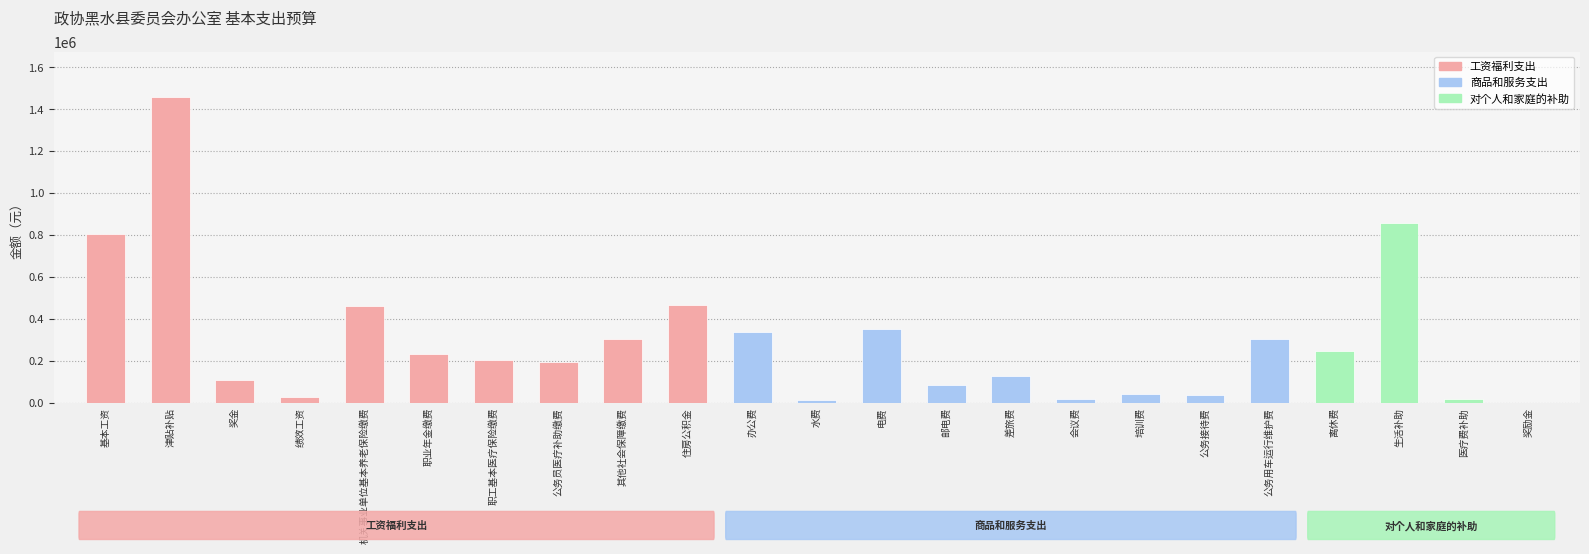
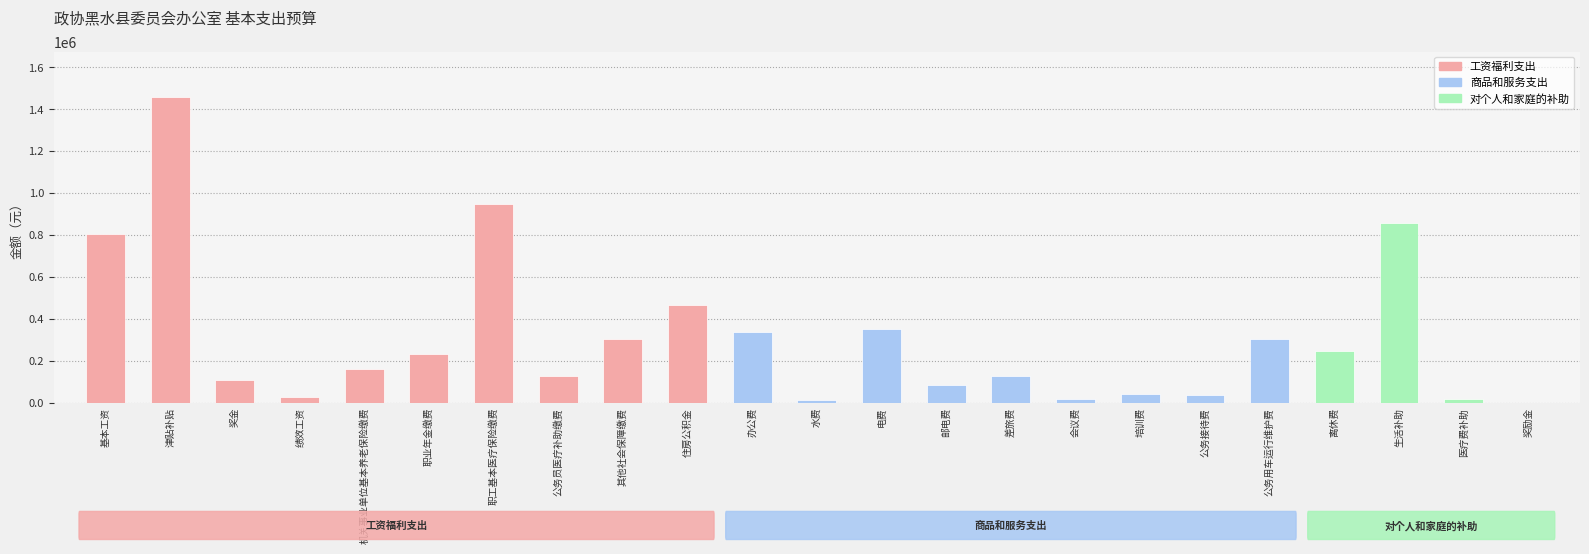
  {
    "基本工资": 800000,
    "津贴补贴": 1460000,
    "奖金": 110000,
    "绩效工资": 30000,
-   "机关事业单位基本养老保险缴费": 460000,
+   "机关事业单位基本养老保险缴费": 160000,
    "职业年金缴费": 230000,
-   "职工基本医疗保险缴费": 200000,
-   "公务员医疗补助缴费": 190000,
+   "职工基本医疗保险缴费": 950000,
+   "公务员医疗补助缴费": 130000,
    "其他社会保障缴费": 300000,
    "住房公积金": 460000,
    "办公费": 340000,
    "水费": 10000,
    "电费": 350000,
    "邮电费": 90000,
    "差旅费": 130000,
    "会议费": 20000,
    "培训费": 40000,
    "公务接待费": 40000,
    "公务用车运行维护费": 300000,
    "离休费": 240000,
    "生活补助": 860000,
    "医疗费补助": 20000
  }
